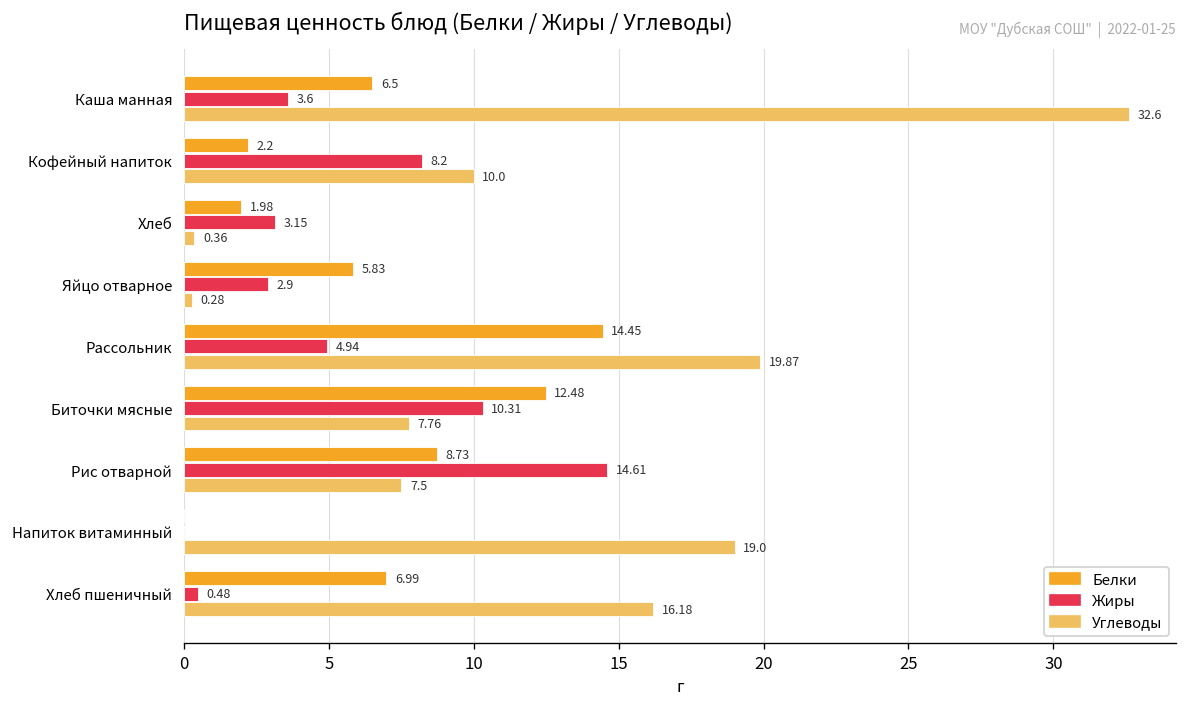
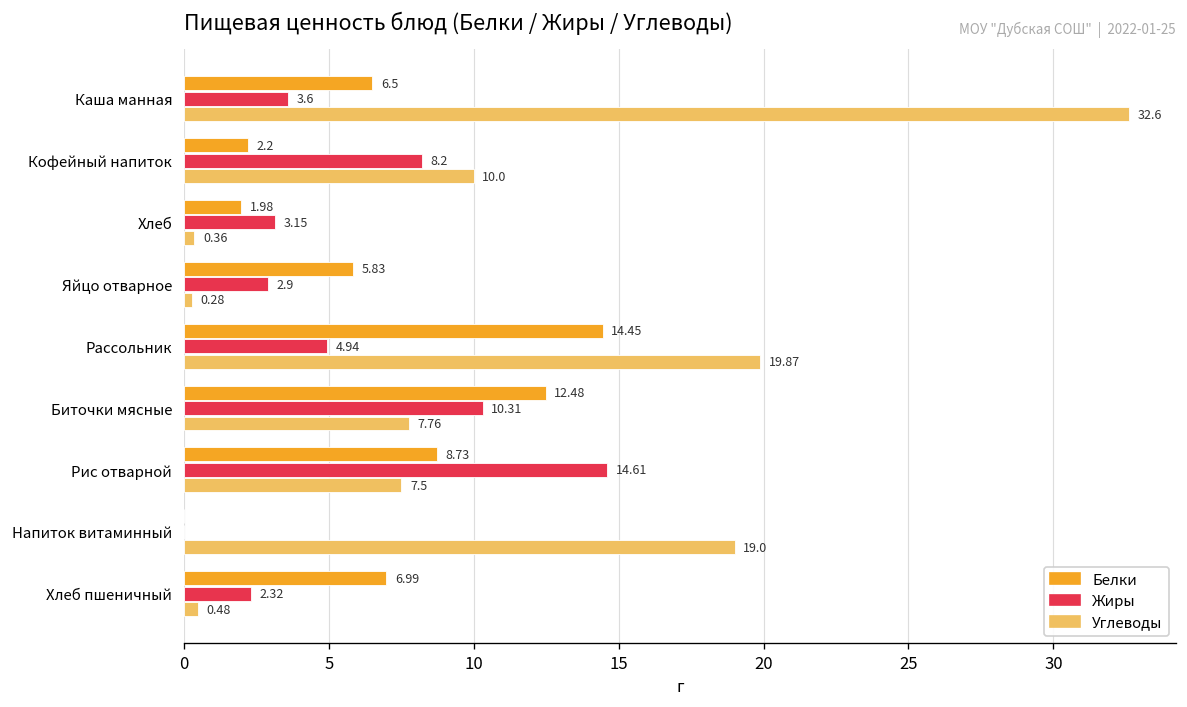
  {
    "Белки": {
      "Каша манная": 6.5,
      "Кофейный напиток": 2.2,
      "Хлеб": 1.98,
      "Яйцо отварное": 5.83,
      "Рассольник": 14.45,
      "Биточки мясные": 12.48,
      "Рис отварной": 8.73,
      "Хлеб пшеничный": 6.99
    },
    "Жиры": {
      "Каша манная": 3.6,
      "Кофейный напиток": 8.2,
      "Хлеб": 3.15,
      "Яйцо отварное": 2.9,
      "Рассольник": 4.94,
      "Биточки мясные": 10.31,
      "Рис отварной": 14.61,
-     "Хлеб пшеничный": 0.48
+     "Хлеб пшеничный": 2.32
    },
    "Углеводы": {
      "Каша манная": 32.6,
      "Кофейный напиток": 10.0,
      "Хлеб": 0.36,
      "Яйцо отварное": 0.28,
      "Рассольник": 19.87,
      "Биточки мясные": 7.76,
      "Рис отварной": 7.5,
      "Напиток витаминный": 19.0,
-     "Хлеб пшеничный": 16.18
+     "Хлеб пшеничный": 0.48
    }
  }
